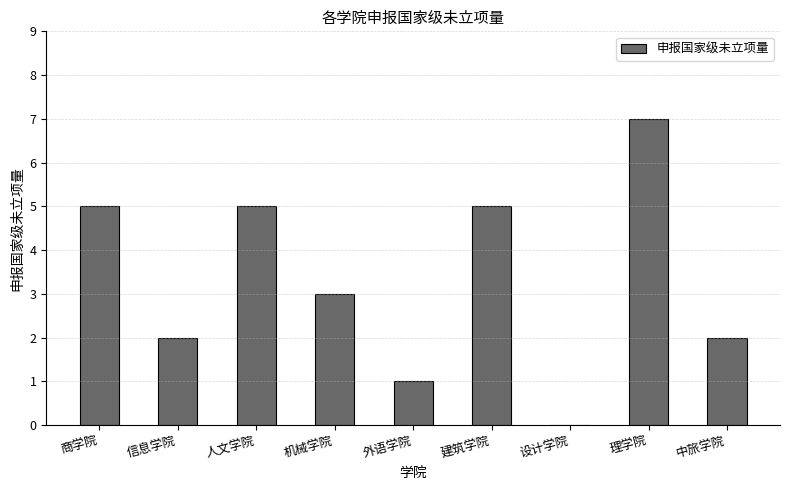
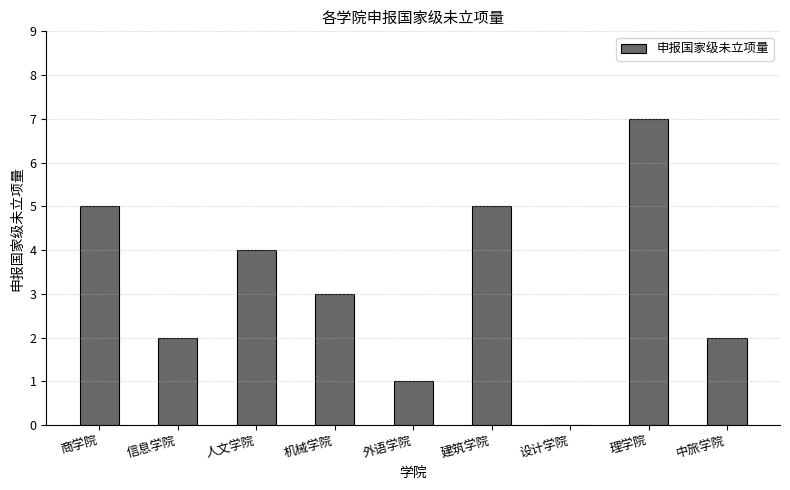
  {
    "商学院": 5,
    "信息学院": 2,
-   "人文学院": 5,
+   "人文学院": 4,
    "机械学院": 3,
    "外语学院": 1,
    "建筑学院": 5,
    "设计学院": 0,
    "理学院": 7,
    "中旅学院": 2
  }
